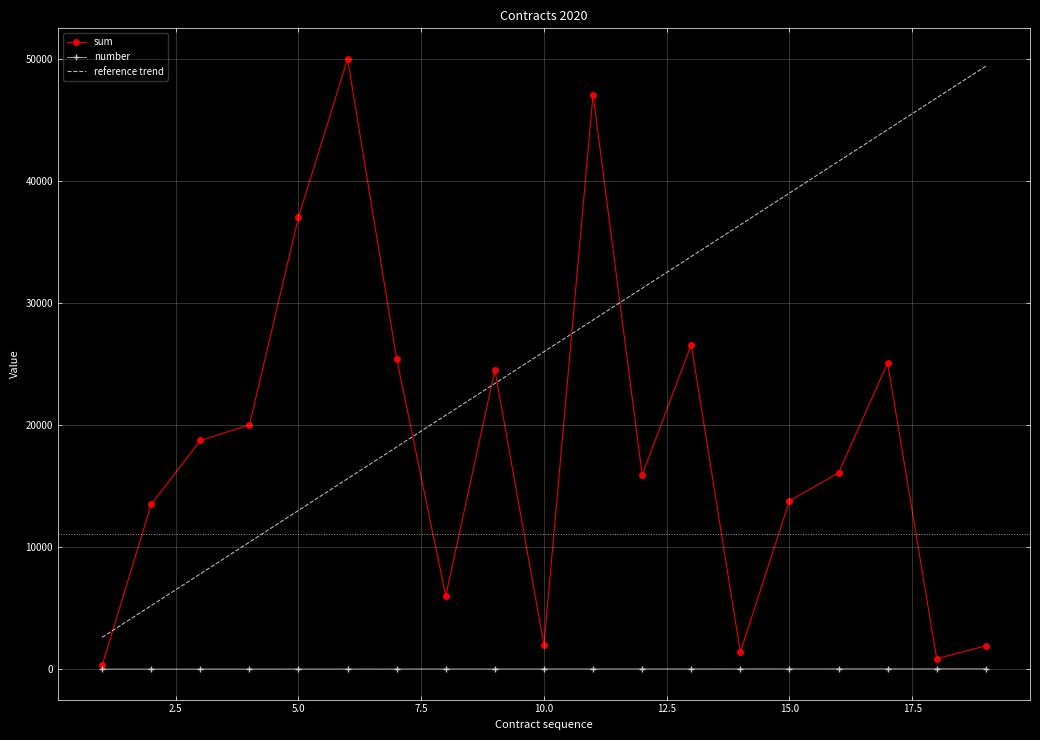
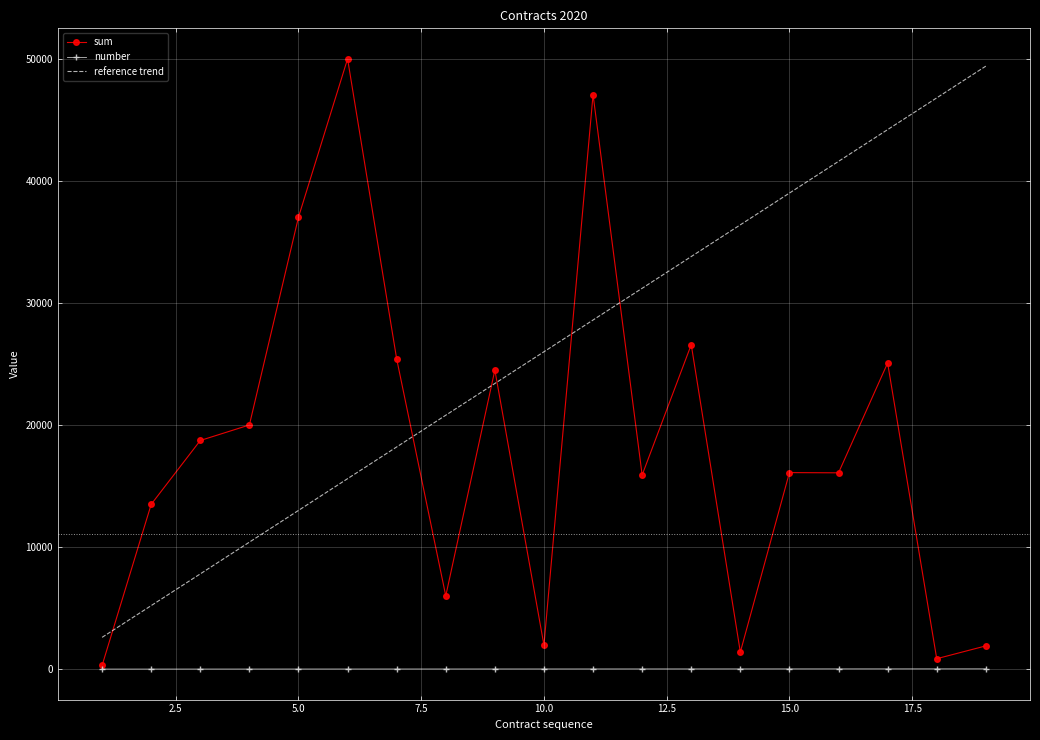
  {
    "sum": {
      "5.0": 37000,
      "10.0": 2000,
-     "15.0": 13800
+     "15.0": 16100
    }
  }
